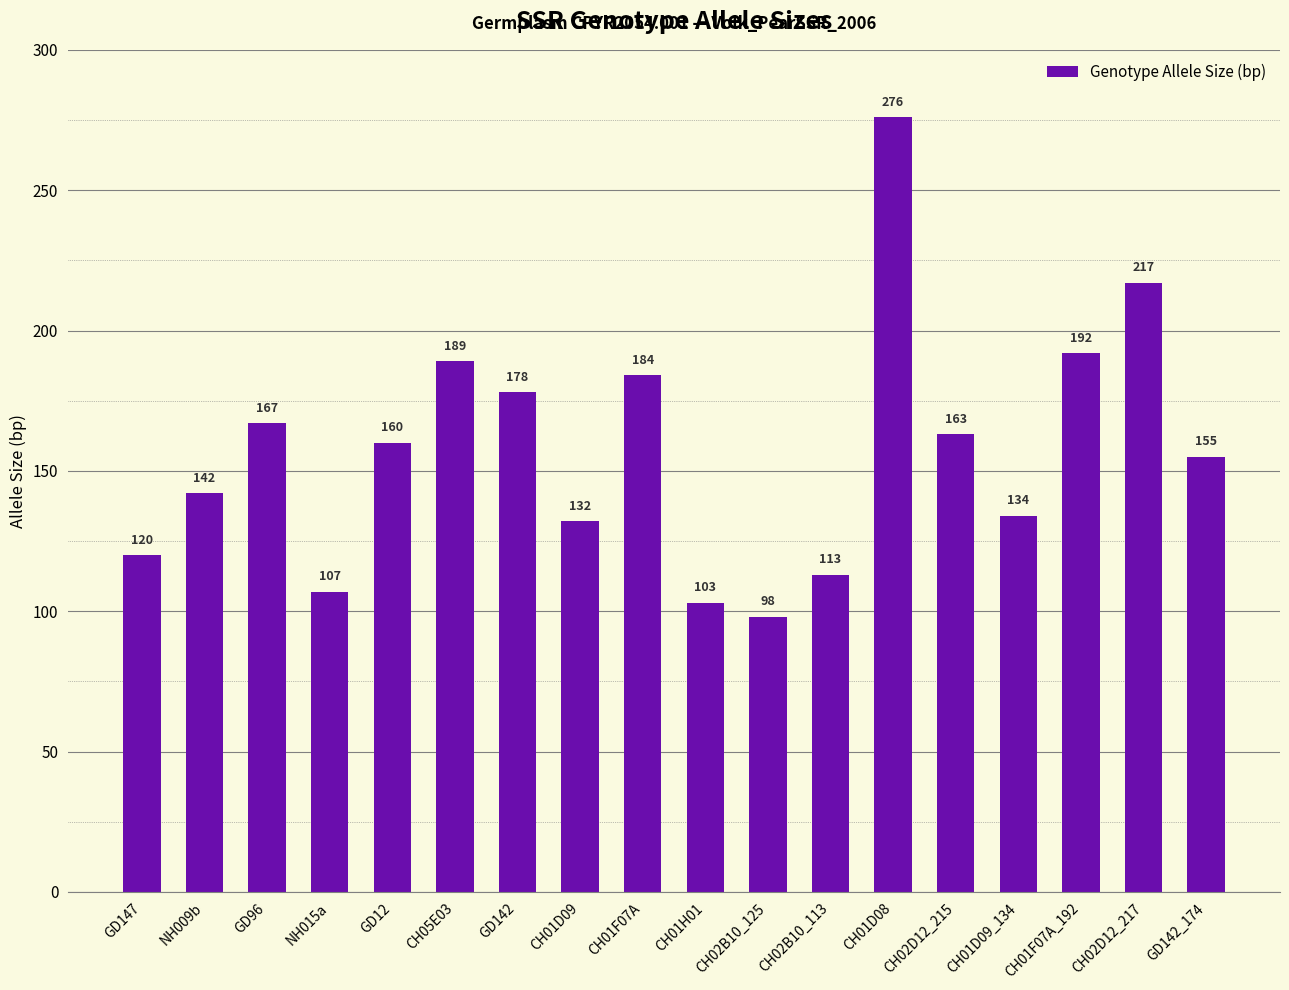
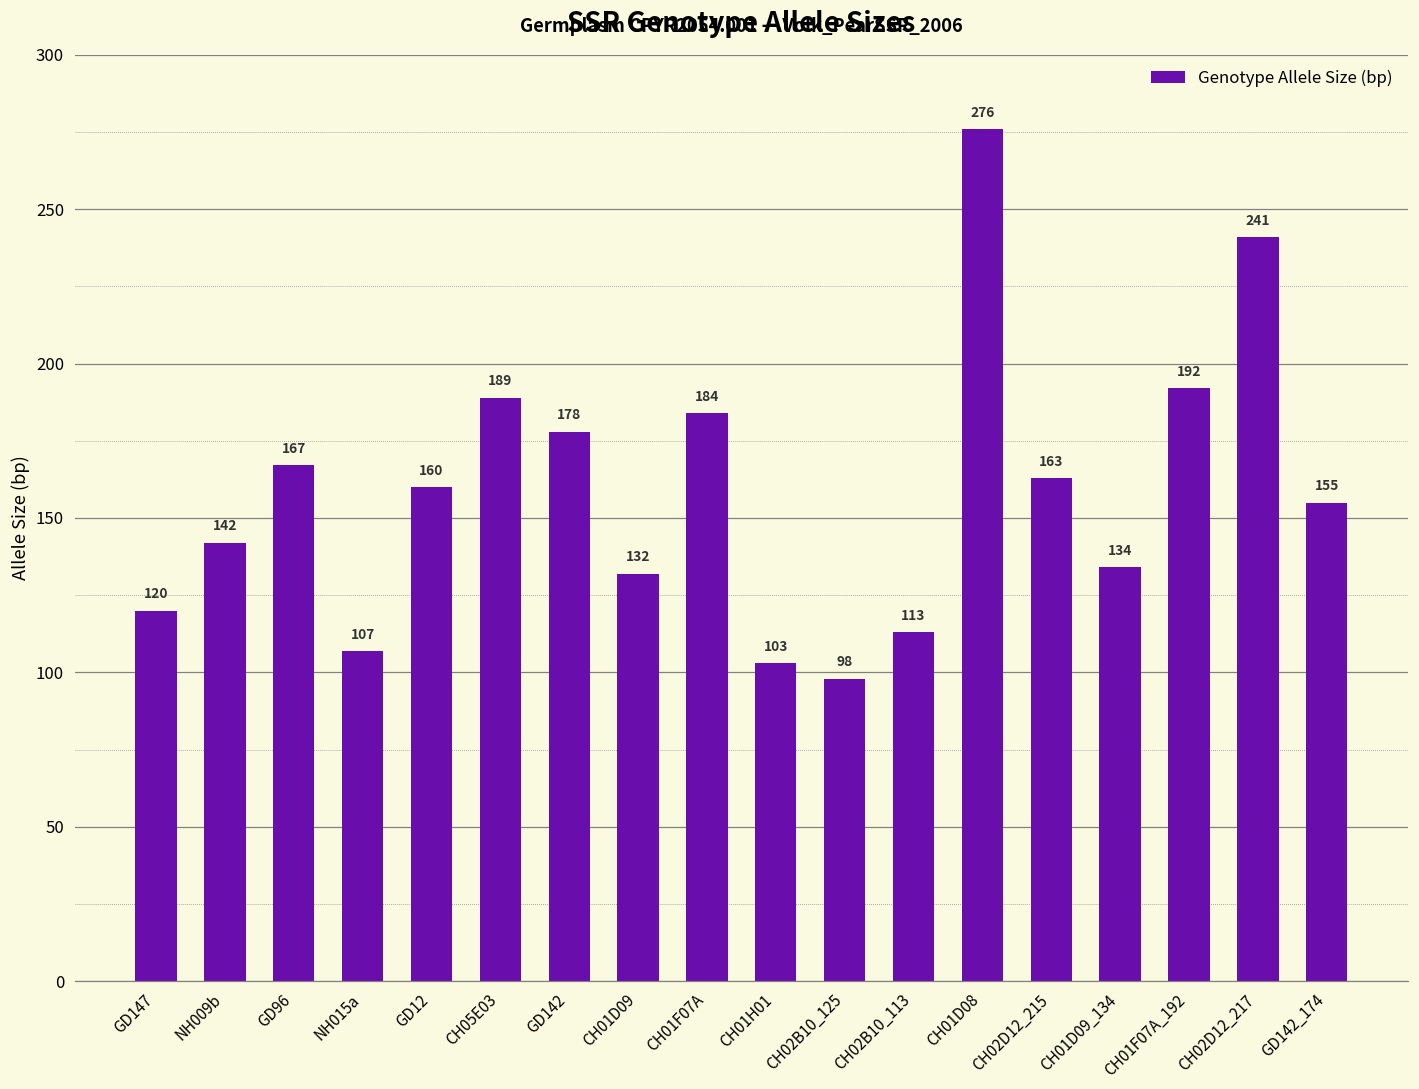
  {
    "GD147": 120,
    "NH009b": 142,
    "GD96": 167,
    "NH015a": 107,
    "GD12": 160,
    "CH05E03": 189,
    "GD142": 178,
    "CH01D09": 132,
    "CH01F07A": 184,
    "CH01H01": 103,
    "CH02B10_125": 98,
    "CH02B10_113": 113,
    "CH01D08": 276,
    "CH02D12_215": 163,
    "CH01D09_134": 134,
    "CH01F07A_192": 192,
-   "CH02D12_217": 217,
+   "CH02D12_217": 241,
    "GD142_174": 155
  }
